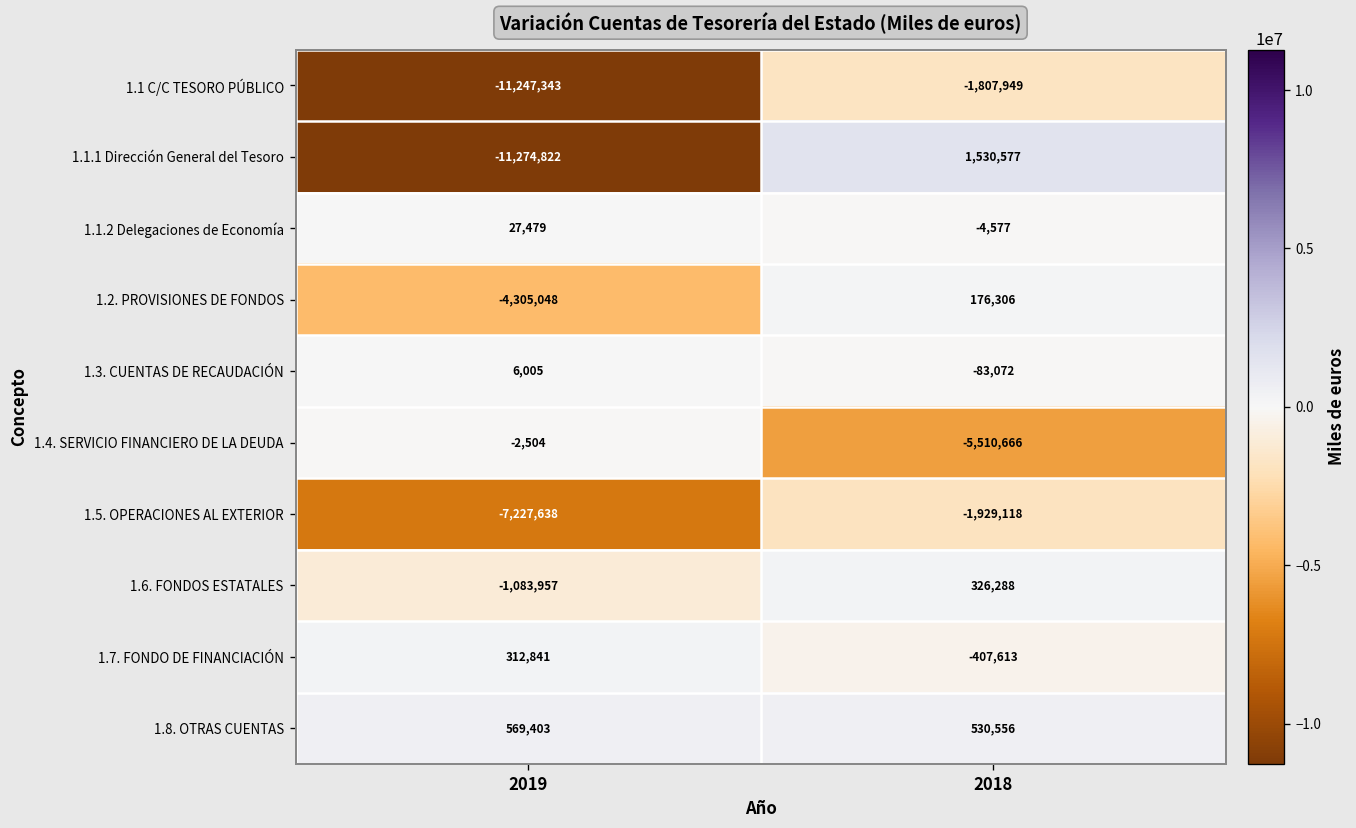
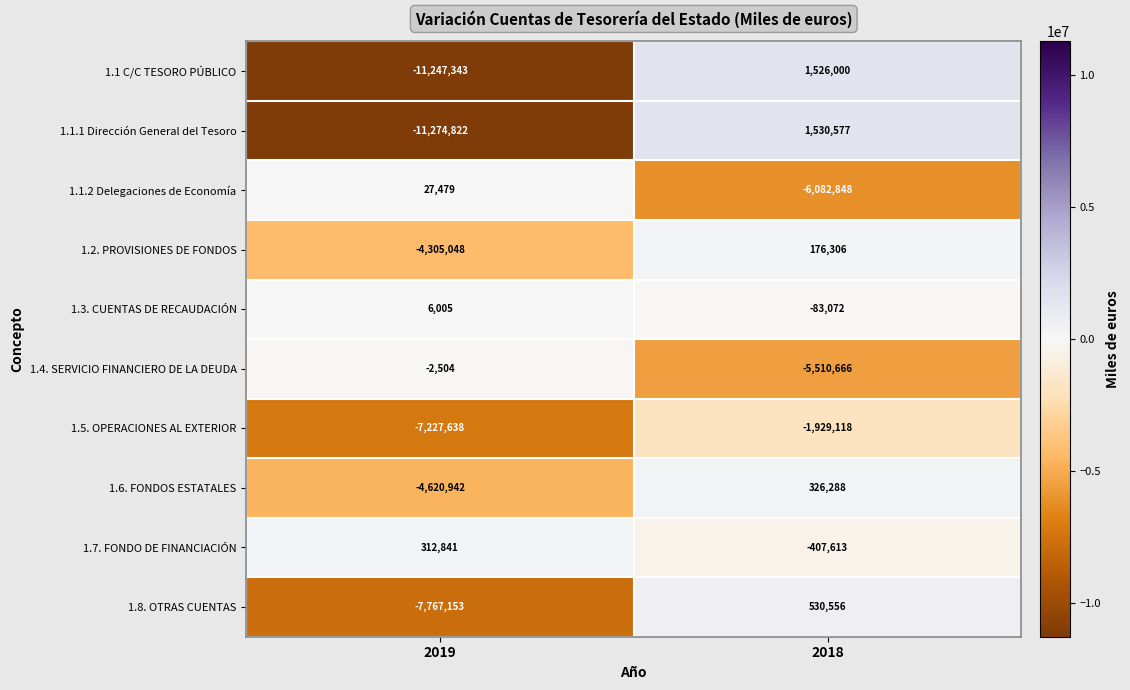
  {
    "1.1 C/C TESORO PÚBLICO": {
      "2019": "-11,247,343",
-     "2018": "-1,807,949"
+     "2018": "1,526,000"
    },
    "1.1.1 Dirección General del Tesoro": {
      "2019": "-11,274,822",
      "2018": "1,530,577"
    },
    "1.1.2 Delegaciones de Economía": {
      "2019": "27,479",
-     "2018": "-4,577"
+     "2018": "-6,082,848"
    },
    "1.2. PROVISIONES DE FONDOS": {
      "2019": "-4,305,048",
      "2018": "176,306"
    },
    "1.3. CUENTAS DE RECAUDACIÓN": {
      "2019": "6,005",
      "2018": "-83,072"
    },
    "1.4. SERVICIO FINANCIERO DE LA DEUDA": {
      "2019": "-2,504",
      "2018": "-5,510,666"
    },
    "1.5. OPERACIONES AL EXTERIOR": {
      "2019": "-7,227,638",
      "2018": "-1,929,118"
    },
    "1.6. FONDOS ESTATALES": {
-     "2019": "-1,083,957",
+     "2019": "-4,620,942",
      "2018": "326,288"
    },
    "1.7. FONDO DE FINANCIACIÓN": {
      "2019": "312,841",
      "2018": "-407,613"
    },
    "1.8. OTRAS CUENTAS": {
-     "2019": "569,403",
+     "2019": "-7,767,153",
      "2018": "530,556"
    }
  }
